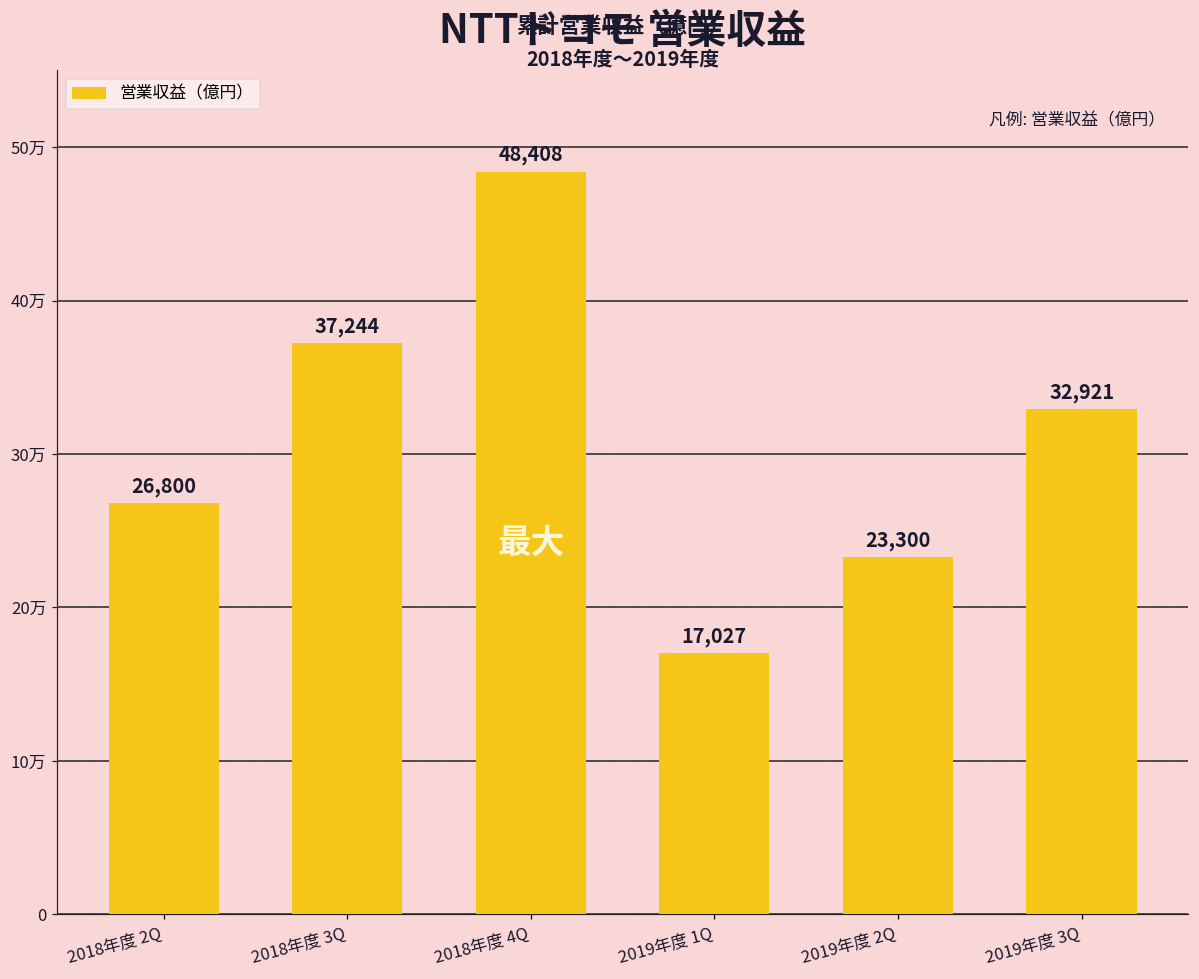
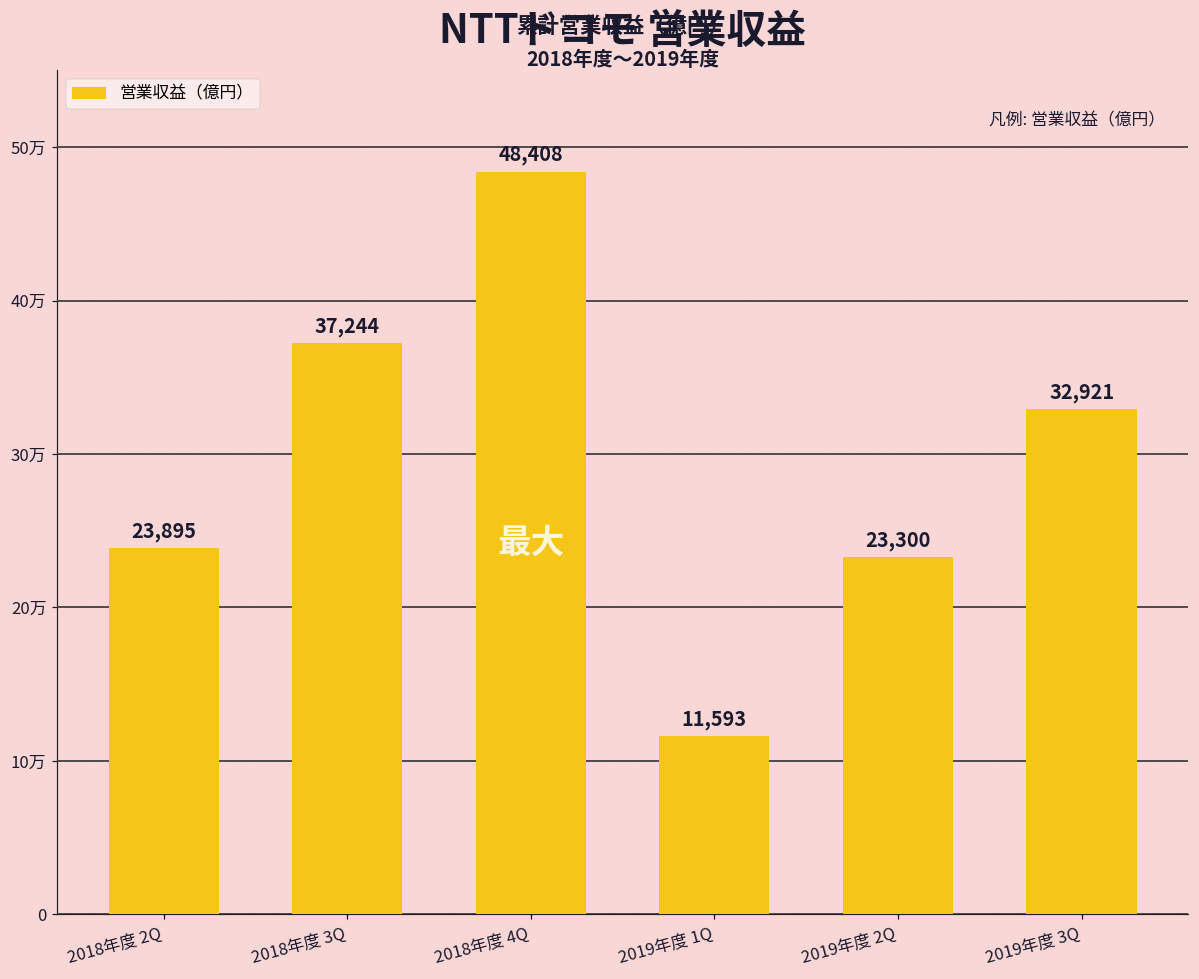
  {
-   "2018年度 2Q": "26,800",
+   "2018年度 2Q": "23,895",
    "2018年度 3Q": "37,244",
    "2018年度 4Q": "48,408",
-   "2019年度 1Q": "17,027",
+   "2019年度 1Q": "11,593",
    "2019年度 2Q": "23,300",
    "2019年度 3Q": "32,921"
  }
